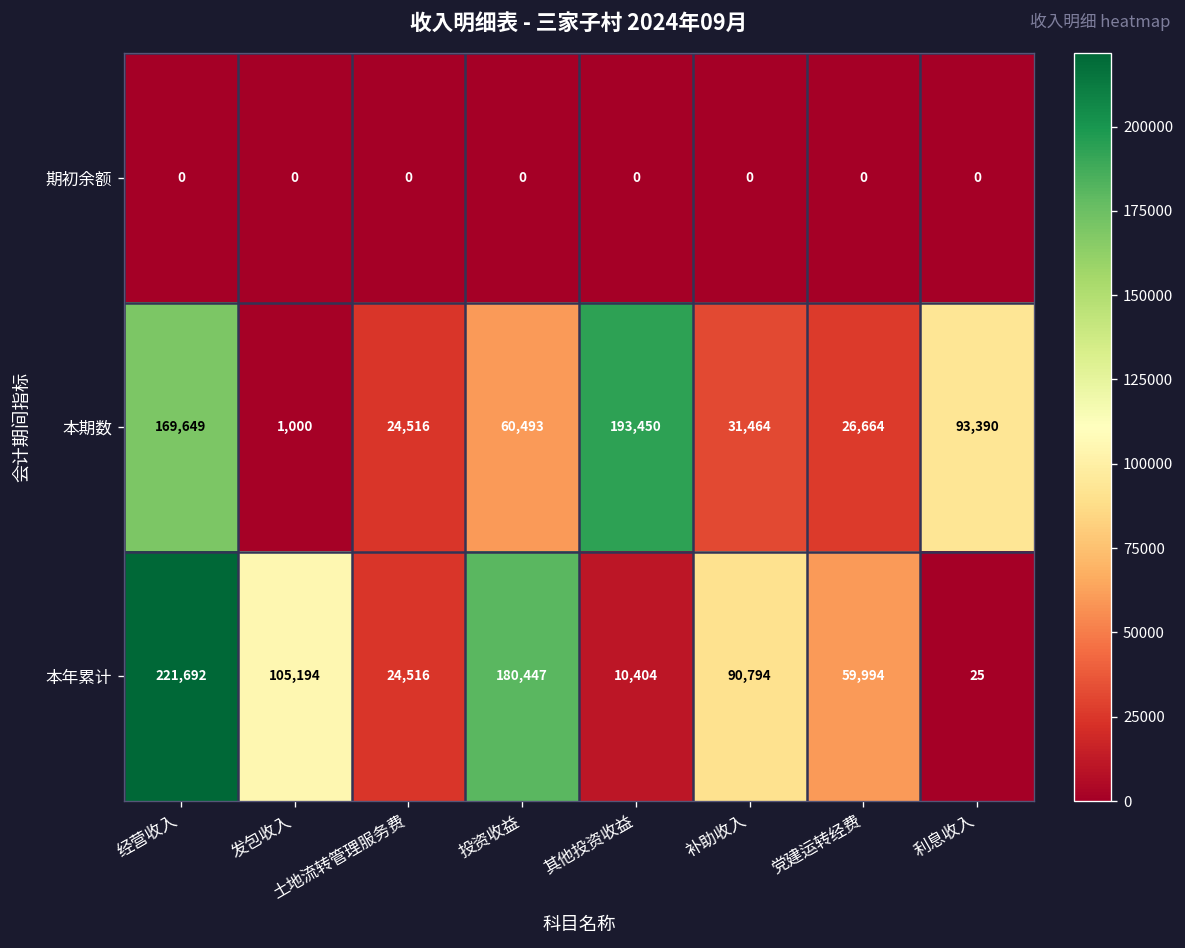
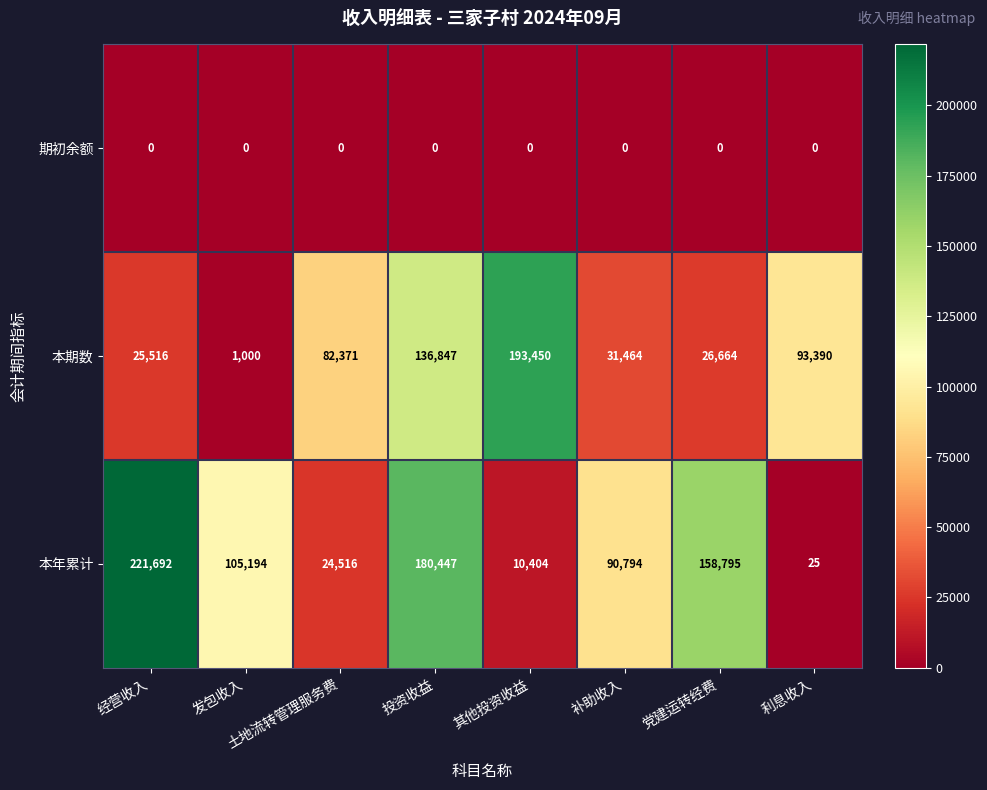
  {
    "期初余额": {
      "经营收入": "0",
      "发包收入": "0",
      "土地流转管理服务费": "0",
      "投资收益": "0",
      "其他投资收益": "0",
      "补助收入": "0",
      "党建运转经费": "0",
      "利息收入": "0"
    },
    "本期数": {
-     "经营收入": "169,649",
+     "经营收入": "25,516",
      "发包收入": "1,000",
-     "土地流转管理服务费": "24,516",
-     "投资收益": "60,493",
+     "土地流转管理服务费": "82,371",
+     "投资收益": "136,847",
      "其他投资收益": "193,450",
      "补助收入": "31,464",
      "党建运转经费": "26,664",
      "利息收入": "93,390"
    },
    "本年累计": {
      "经营收入": "221,692",
      "发包收入": "105,194",
      "土地流转管理服务费": "24,516",
      "投资收益": "180,447",
      "其他投资收益": "10,404",
      "补助收入": "90,794",
-     "党建运转经费": "59,994",
+     "党建运转经费": "158,795",
      "利息收入": "25"
    }
  }
